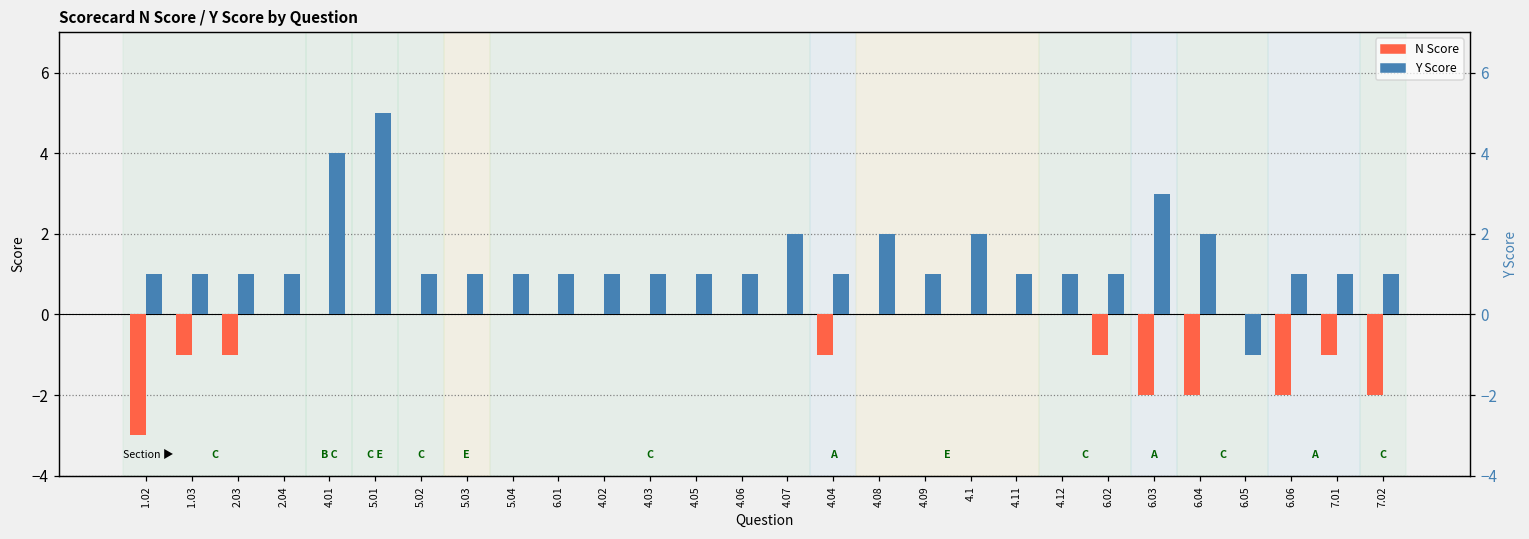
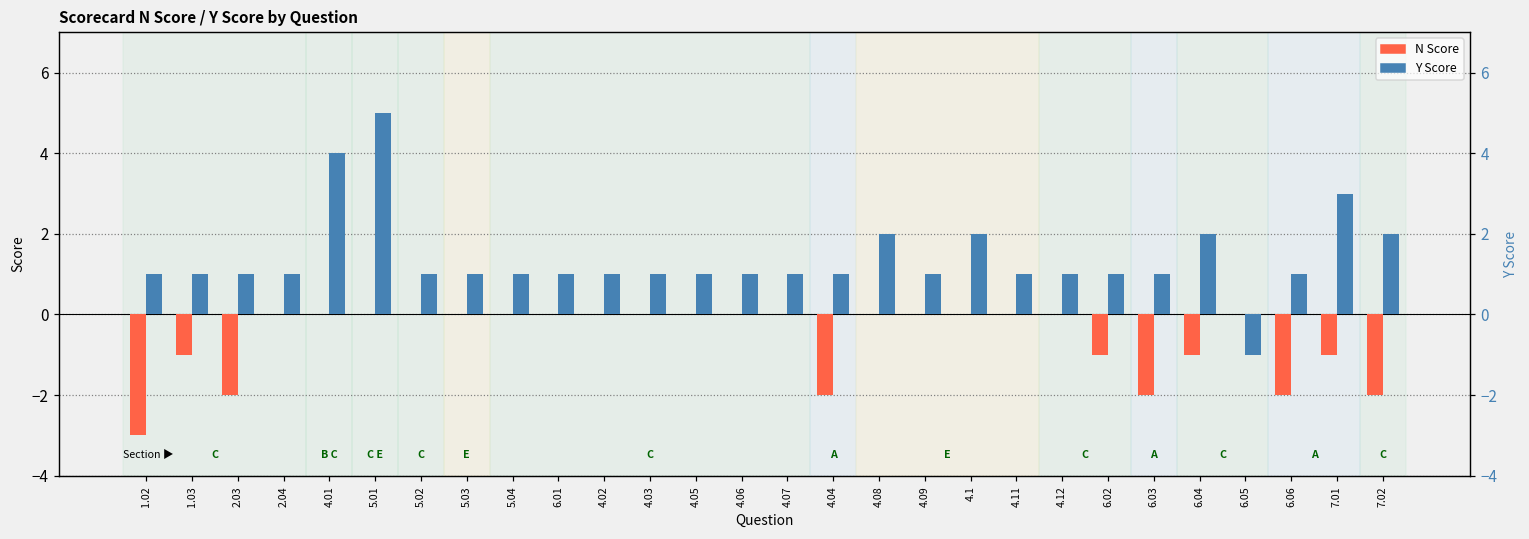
  {
    "N Score": {
      "1.02": -3,
      "1.03": -1,
-     "2.03": -1,
+     "2.03": -2,
      "2.04": 0,
      "4.01": 0,
      "5.01": 0,
      "5.02": 0,
      "5.03": 0,
      "5.04": 0,
      "6.01": 0,
      "4.02": 0,
      "4.03": 0,
      "4.05": 0,
      "4.06": 0,
      "4.07": 0,
-     "4.04": -1,
+     "4.04": -2,
      "4.08": 0,
      "4.09": 0,
      "4.1": 0,
      "4.11": 0,
      "4.12": 0,
      "6.02": -1,
      "6.03": -2,
-     "6.04": -2,
+     "6.04": -1,
      "6.05": 0,
      "6.06": -2,
      "7.01": -1,
      "7.02": -2
    },
    "Y Score": {
      "1.02": 1,
      "1.03": 1,
      "2.03": 1,
      "2.04": 1,
      "4.01": 4,
      "5.01": 5,
      "5.02": 1,
      "5.03": 1,
      "5.04": 1,
      "6.01": 1,
      "4.02": 1,
      "4.03": 1,
      "4.05": 1,
      "4.06": 1,
-     "4.07": 2,
+     "4.07": 1,
      "4.04": 1,
      "4.08": 2,
      "4.09": 1,
      "4.1": 2,
      "4.11": 1,
      "4.12": 1,
      "6.02": 1,
-     "6.03": 3,
+     "6.03": 1,
      "6.04": 2,
      "6.05": -1,
      "6.06": 1,
-     "7.01": 1,
-     "7.02": 1
+     "7.01": 3,
+     "7.02": 2
    }
  }
